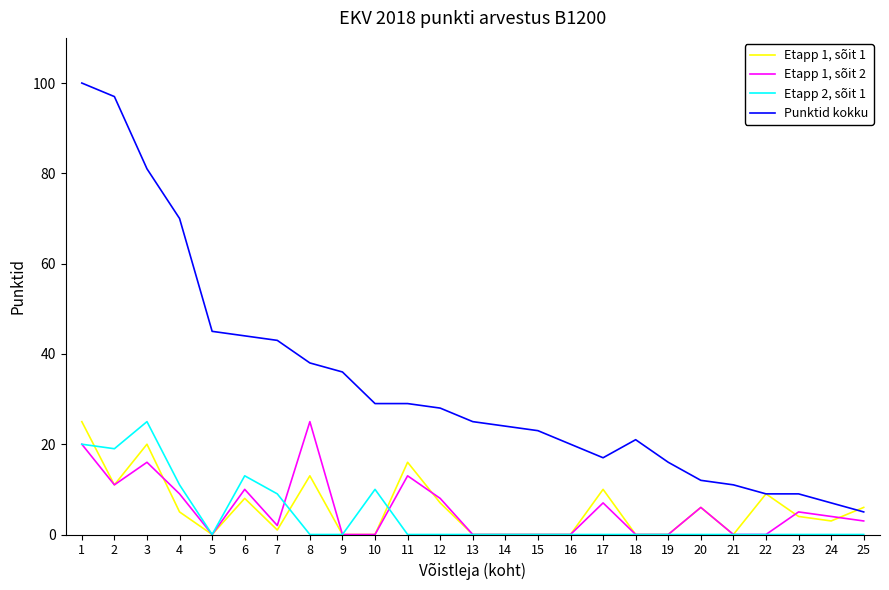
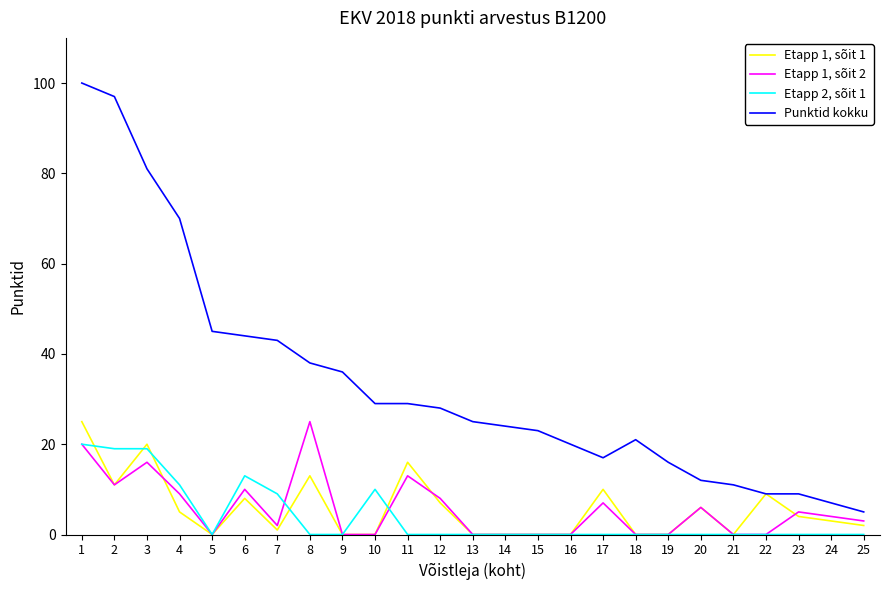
  {
    "Etapp 1, sõit 1": {
      "1": 25,
      "3": 20,
      "4": 5,
      "6": 8,
      "7": 1,
      "8": 13,
      "11": 16,
      "12": 7,
      "17": 10,
      "23": 4,
      "24": 3,
-     "25": 6
+     "25": 2
    },
    "Etapp 1, sõit 2": {
      "3": 16,
      "4": 9,
      "6": 10,
      "7": 2,
      "8": 25,
      "11": 13,
      "12": 8,
      "17": 7,
      "23": 5,
      "24": 4,
      "25": 3
    },
    "Etapp 2, sõit 1": {
      "2": 19,
-     "3": 25,
+     "3": 19,
      "4": 11,
      "6": 13,
      "7": 9,
      "8": 0,
      "10": 10,
      "11": 0,
      "12": 0,
      "17": 0,
      "20": 0,
      "23": 0,
      "24": 0,
      "25": 0
    },
    "Punktid kokku": {
      "1": 100,
      "2": 97,
      "3": 81,
      "4": 70,
      "5": 45,
      "6": 44,
      "7": 43,
      "8": 38,
      "9": 36,
      "10": 29,
      "11": 29,
      "12": 28,
      "13": 25,
      "14": 24,
      "15": 23,
      "16": 20,
      "17": 17,
      "18": 21,
      "19": 16,
      "20": 12,
      "21": 11,
      "23": 9,
      "24": 7,
      "25": 5
    }
  }
